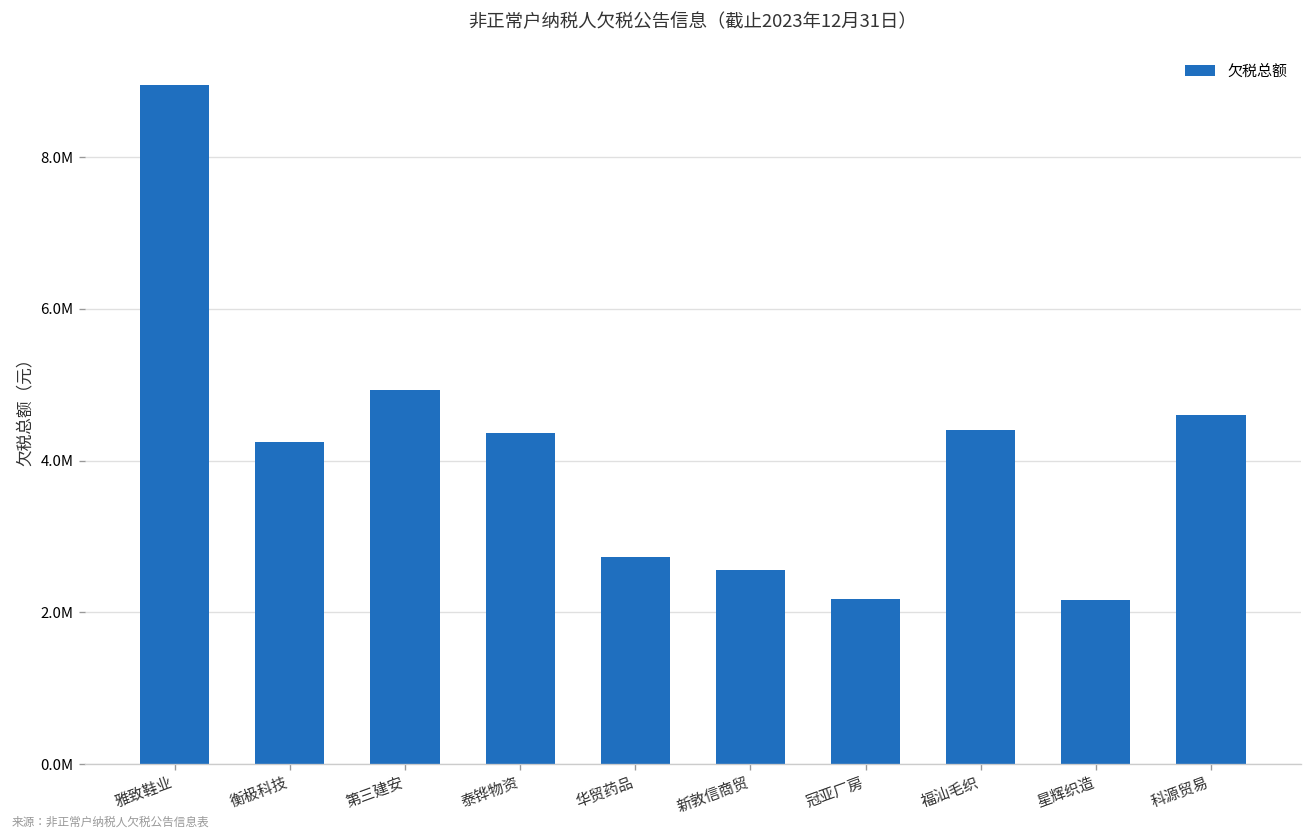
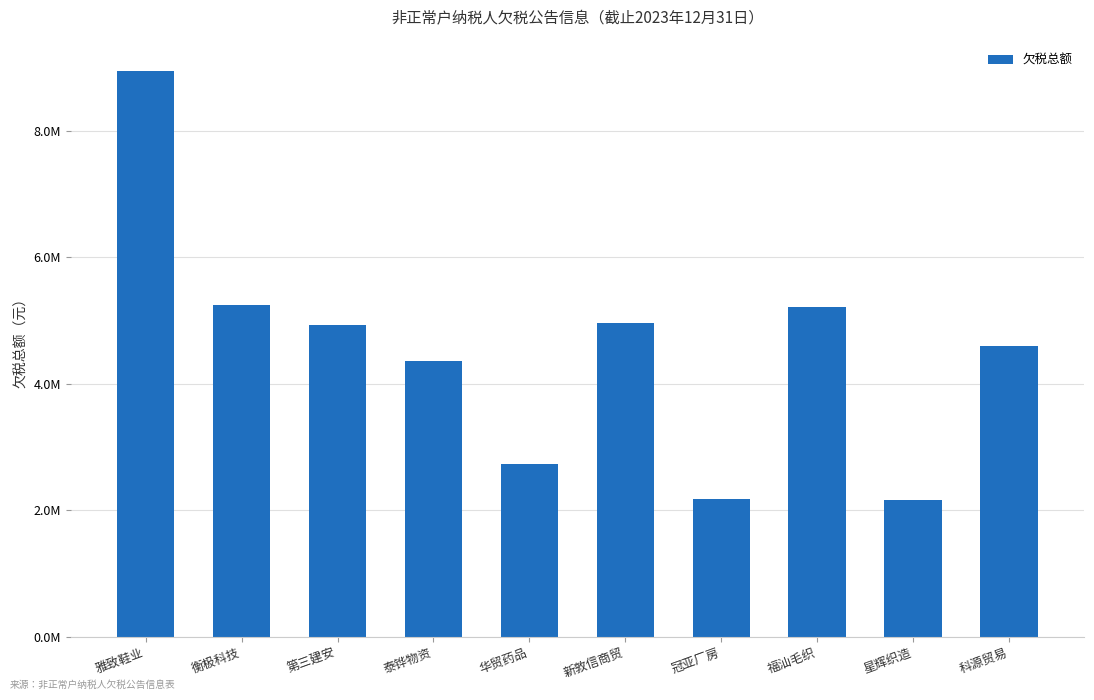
  {
    "雅致鞋业": 9000000,
-   "衡极科技": 4200000,
+   "衡极科技": 5200000,
    "第三建安": 4900000,
    "泰铧物资": 4400000,
    "华贸药品": 2700000,
-   "新敦信商贸": 2600000,
+   "新敦信商贸": 5000000,
    "冠亚厂房": 2200000,
-   "福汕毛织": 4400000,
+   "福汕毛织": 5200000,
    "星辉织造": 2200000,
    "科源贸易": 4600000
  }
